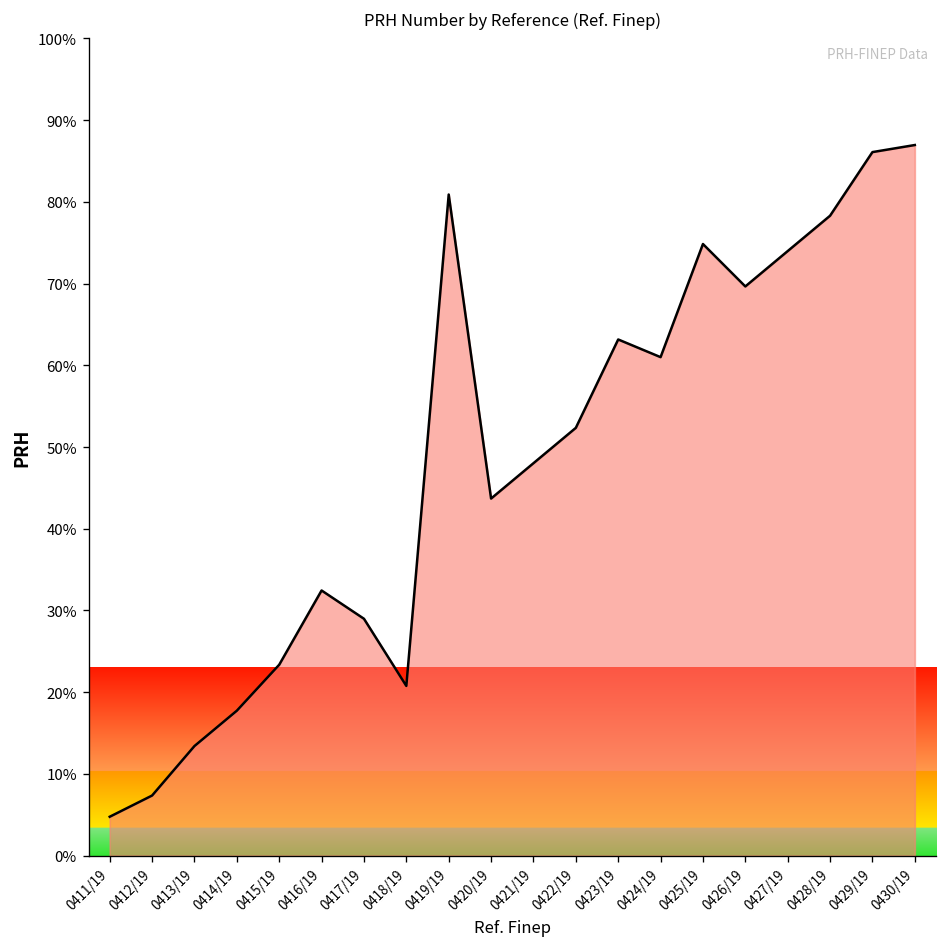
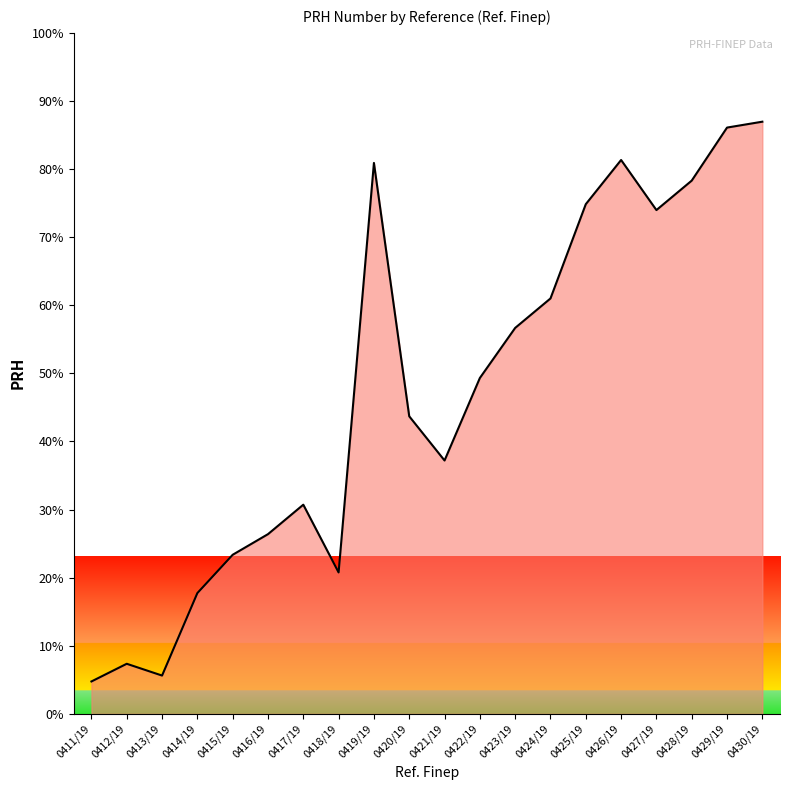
  {
    "0411/19": "5%",
    "0412/19": "7%",
-   "0413/19": "13%",
+   "0413/19": "6%",
    "0414/19": "18%",
    "0415/19": "23%",
-   "0416/19": "32%",
-   "0417/19": "29%",
+   "0416/19": "26%",
+   "0417/19": "31%",
    "0418/19": "21%",
    "0419/19": "81%",
    "0420/19": "44%",
-   "0421/19": "48%",
-   "0422/19": "52%",
-   "0423/19": "63%",
+   "0421/19": "37%",
+   "0422/19": "49%",
+   "0423/19": "57%",
    "0424/19": "61%",
    "0425/19": "75%",
-   "0426/19": "70%",
+   "0426/19": "81%",
    "0427/19": "74%",
    "0428/19": "78%",
    "0429/19": "86%",
    "0430/19": "87%"
  }
